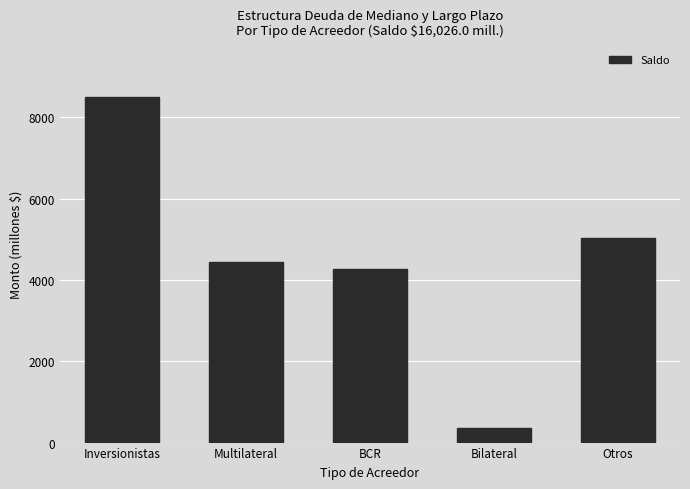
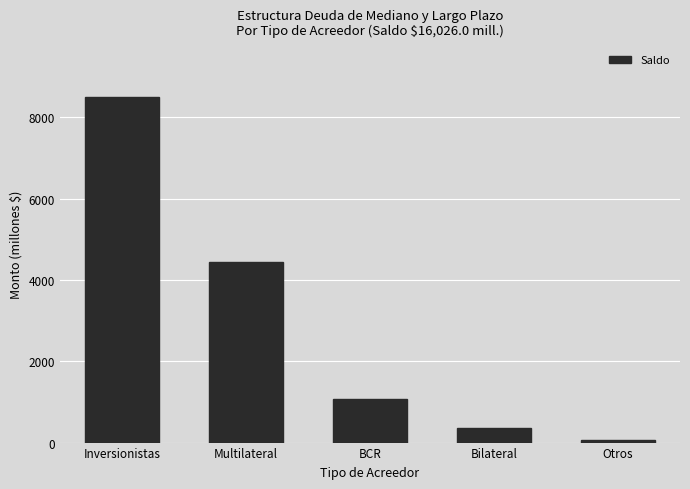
  {
    "Inversionistas": 8500,
    "Multilateral": 4400,
-   "BCR": 4300,
+   "BCR": 1100,
    "Bilateral": 400,
-   "Otros": 5000
+   "Otros": 100
  }
